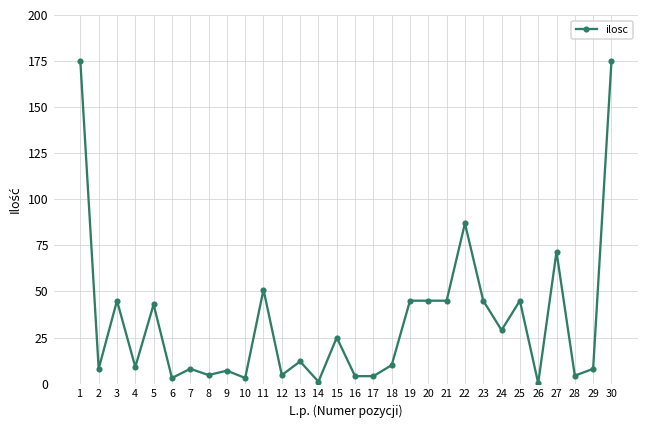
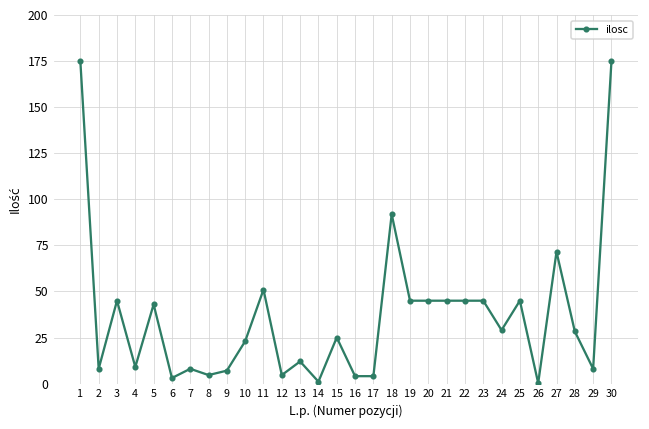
  {
    "1": 175,
    "2": 8,
    "3": 45,
    "4": 9,
    "5": 43,
    "6": 3,
    "7": 8,
    "8": 5,
    "9": 7,
-   "10": 3,
+   "10": 23,
    "11": 51,
    "12": 5,
    "13": 12,
    "14": 1,
    "15": 25,
    "16": 4,
    "17": 4,
-   "18": 10,
+   "18": 92,
    "19": 45,
    "20": 45,
    "21": 45,
-   "22": 87,
+   "22": 45,
    "23": 45,
    "24": 29,
    "25": 45,
    "26": 0,
    "27": 72,
-   "28": 4,
+   "28": 28,
    "29": 8,
    "30": 175
  }
